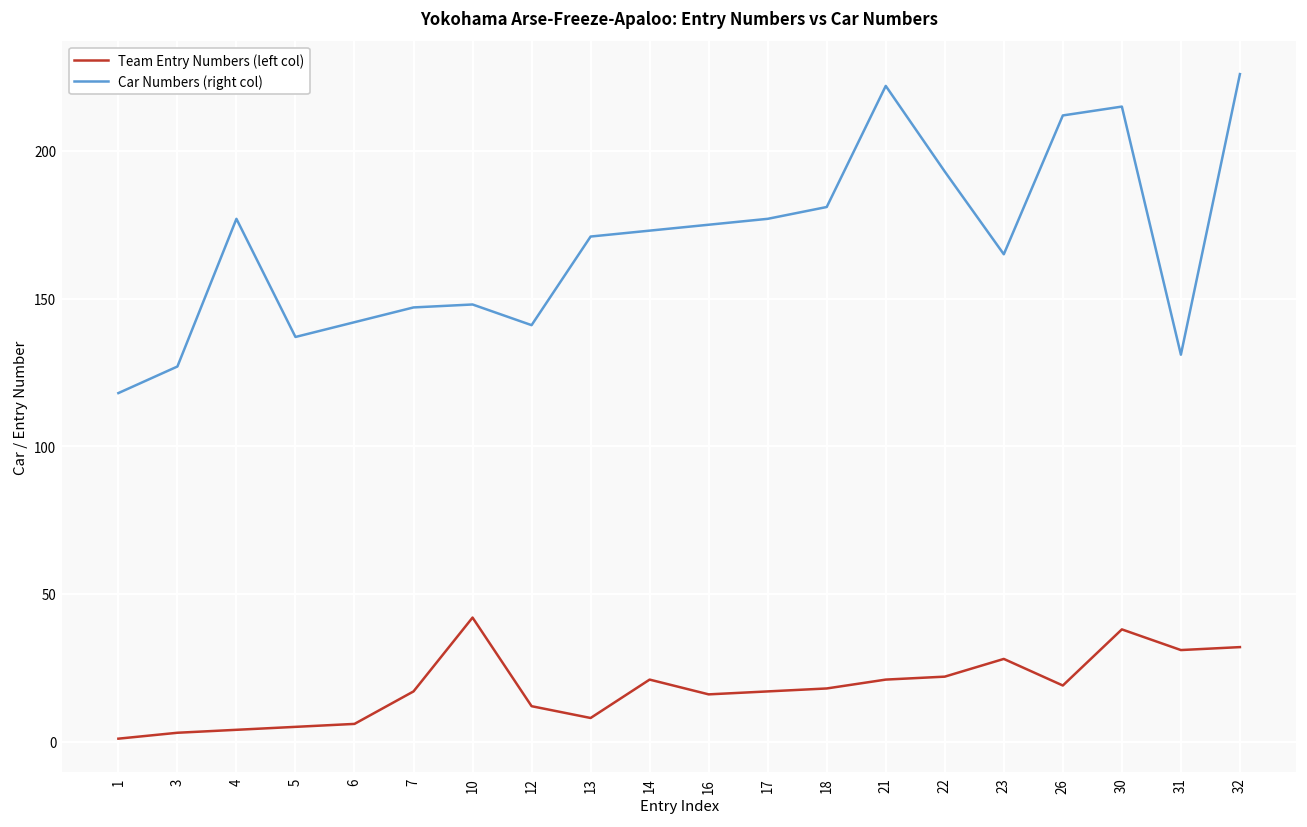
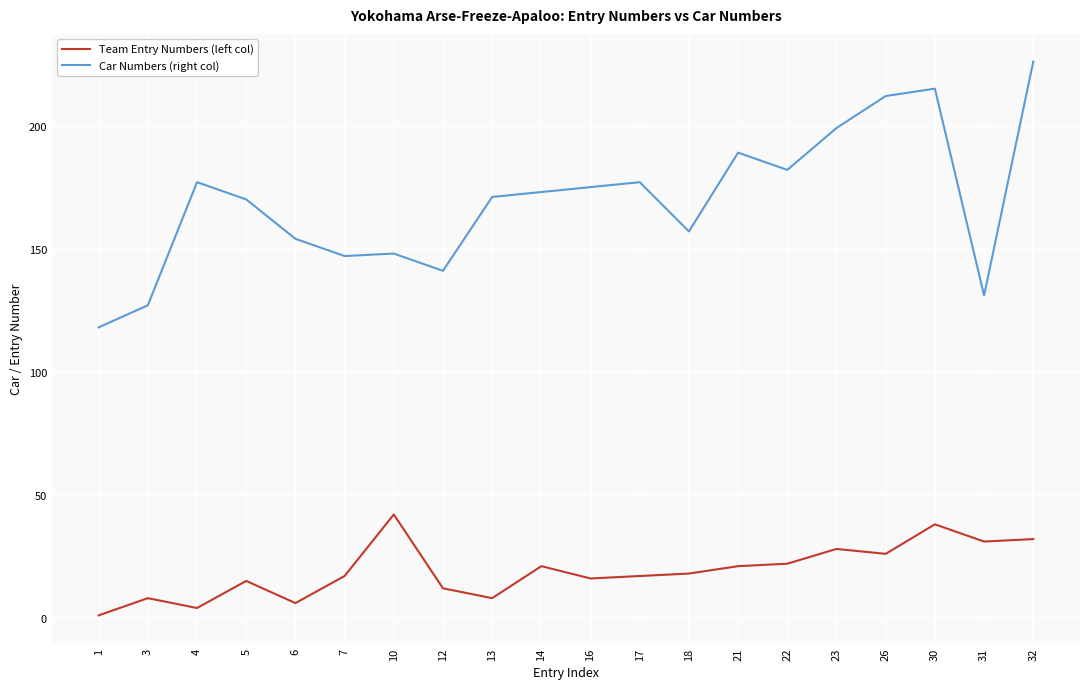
  {
    "Team Entry Numbers (left col)": {
      "1": 1,
-     "3": 3,
+     "3": 8,
      "4": 4,
-     "5": 5,
+     "5": 15,
      "6": 6,
      "7": 17,
      "10": 42,
      "12": 12,
      "13": 8,
      "14": 21,
      "16": 16,
      "17": 17,
      "18": 18,
      "21": 21,
      "22": 22,
      "23": 28,
-     "26": 19,
+     "26": 26,
      "30": 38,
      "31": 31,
      "32": 32
    },
    "Car Numbers (right col)": {
      "1": 118,
      "3": 127,
      "4": 177,
-     "5": 137,
-     "6": 142,
+     "5": 170,
+     "6": 154,
      "7": 147,
      "10": 148,
      "12": 141,
      "13": 171,
      "14": 173,
      "16": 175,
      "17": 177,
-     "18": 181,
-     "21": 222,
-     "22": 193,
-     "23": 165,
+     "18": 157,
+     "21": 189,
+     "22": 182,
+     "23": 199,
      "26": 212,
      "30": 215,
      "31": 131,
      "32": 226
    }
  }
